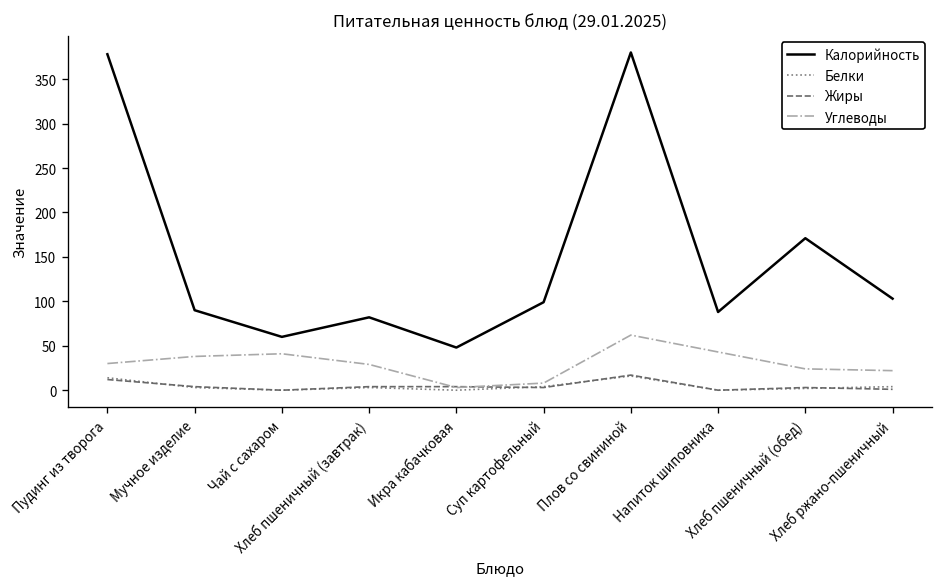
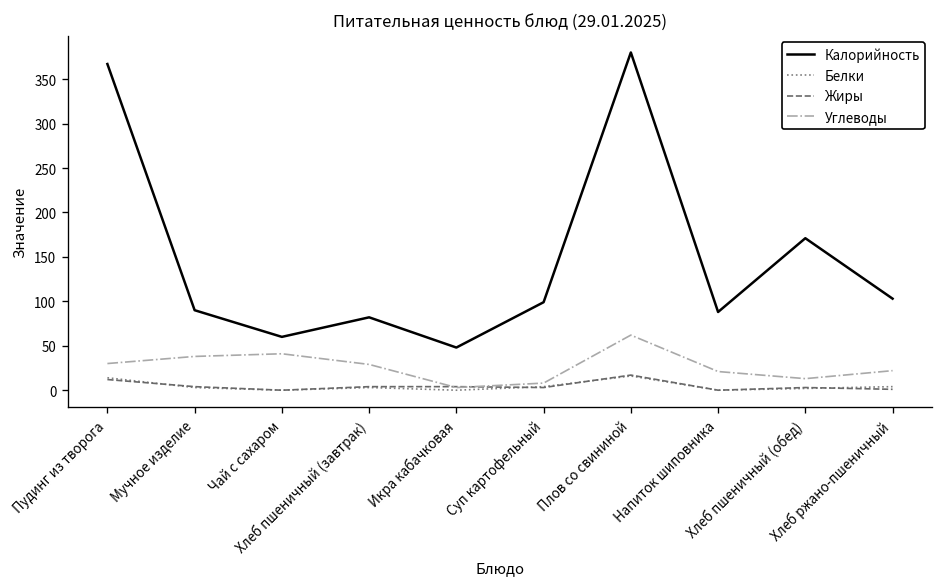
  {
    "Калорийность": {
-     "Пудинг из творога": 380,
+     "Пудинг из творога": 370,
      "Мучное изделие": 90,
      "Чай с сахаром": 60,
      "Хлеб пшеничный (завтрак)": 80,
      "Икра кабачковая": 50,
      "Суп картофельный": 100,
      "Плов со свининой": 380,
      "Напиток шиповника": 90,
      "Хлеб пшеничный (обед)": 170,
      "Хлеб ржано-пшеничный": 100
    },
    "Углеводы": {
      "Пудинг из творога": 30,
      "Мучное изделие": 40,
      "Чай с сахаром": 40,
      "Хлеб пшеничный (завтрак)": 30,
      "Суп картофельный": 10,
      "Плов со свининой": 60,
-     "Напиток шиповника": 40,
-     "Хлеб пшеничный (обед)": 20,
+     "Напиток шиповника": 20,
+     "Хлеб пшеничный (обед)": 10,
      "Хлеб ржано-пшеничный": 20
    }
  }
